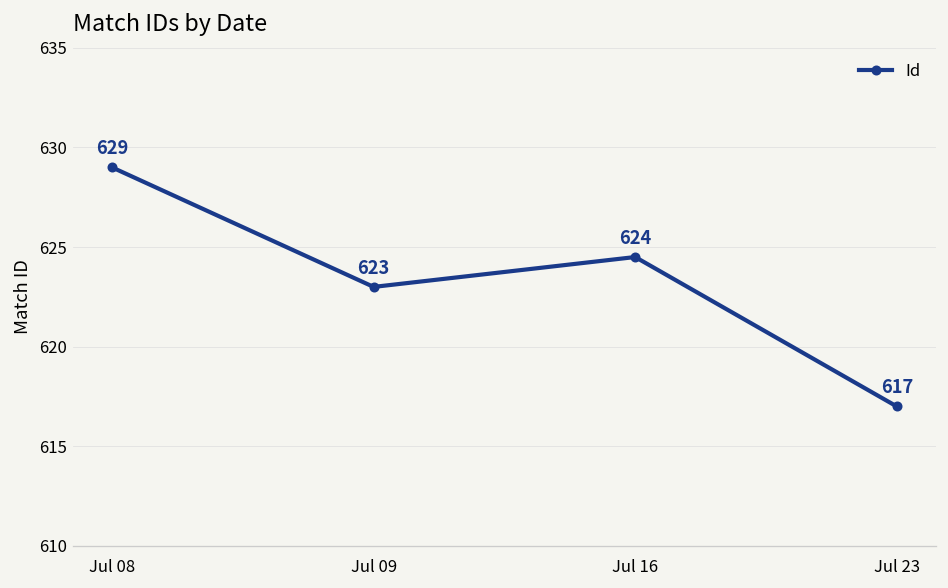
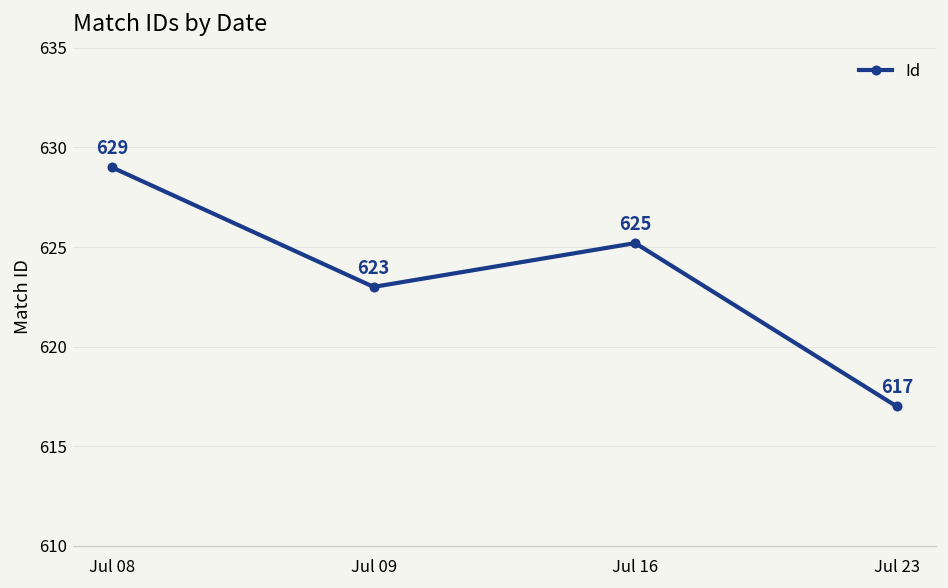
  {
    "Jul 08": 629,
    "Jul 09": 623,
-   "Jul 16": 624,
+   "Jul 16": 625,
    "Jul 23": 617
  }
